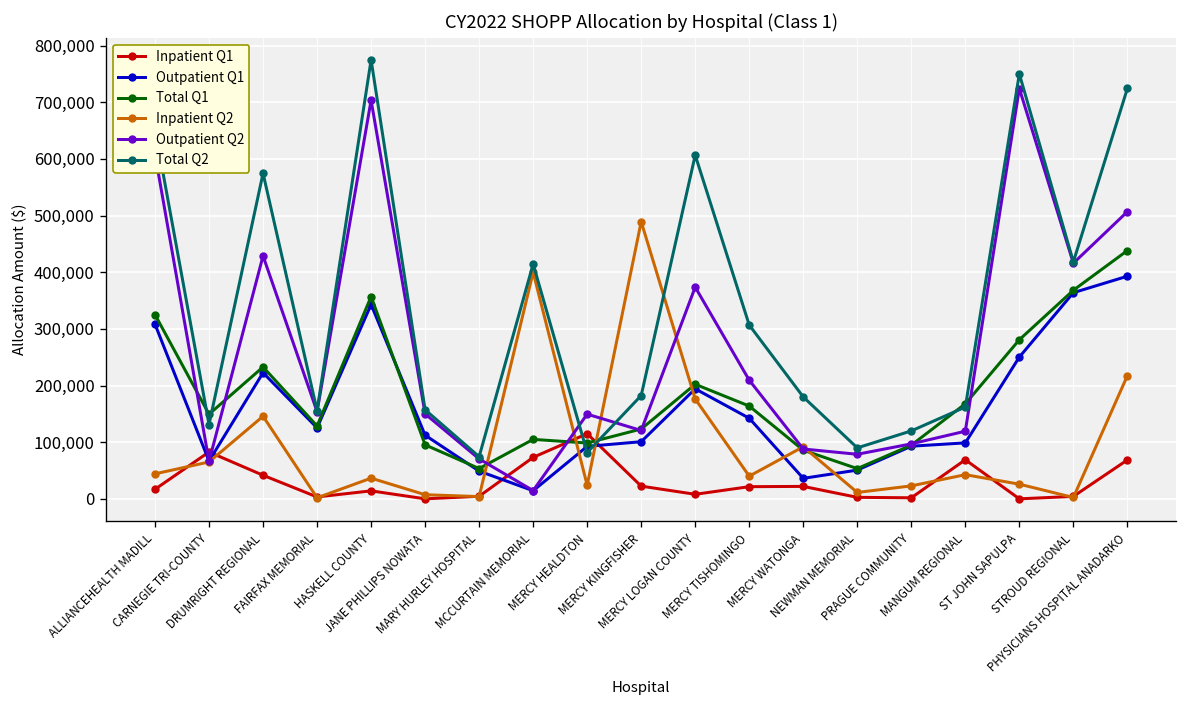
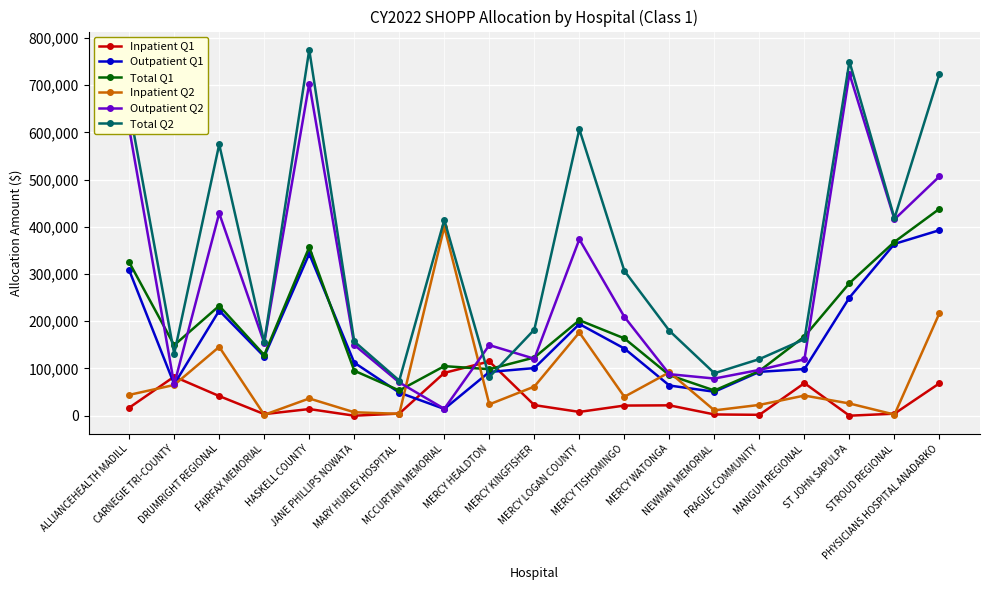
  {
    "Inpatient Q1": {
      "ALLIANCEHEALTH MADILL": "20,000",
      "CARNEGIE TRI-COUNTY": "80,000",
      "DRUMRIGHT REGIONAL": "40,000",
      "HASKELL COUNTY": "10,000",
      "JANE PHILLIPS NOWATA": "0",
-     "MCCURTAIN MEMORIAL": "70,000",
+     "MCCURTAIN MEMORIAL": "90,000",
      "MERCY HEALDTON": "110,000",
      "MERCY KINGFISHER": "20,000",
      "MERCY LOGAN COUNTY": "10,000",
      "MERCY TISHOMINGO": "20,000",
      "MERCY WATONGA": "20,000",
      "NEWMAN MEMORIAL": "0",
      "PRAGUE COMMUNITY": "0",
      "MANGUM REGIONAL": "70,000",
      "ST JOHN SAPULPA": "0",
      "PHYSICIANS HOSPITAL ANADARKO": "70,000"
    },
    "Outpatient Q1": {
      "ALLIANCEHEALTH MADILL": "310,000",
      "DRUMRIGHT REGIONAL": "220,000",
      "HASKELL COUNTY": "340,000",
      "JANE PHILLIPS NOWATA": "110,000",
      "MERCY HEALDTON": "90,000",
      "MERCY KINGFISHER": "100,000",
      "MERCY LOGAN COUNTY": "190,000",
      "MERCY TISHOMINGO": "140,000",
-     "MERCY WATONGA": "40,000",
+     "MERCY WATONGA": "60,000",
      "MANGUM REGIONAL": "100,000",
      "ST JOHN SAPULPA": "250,000",
      "PHYSICIANS HOSPITAL ANADARKO": "390,000"
    },
    "Total Q1": {
      "ALLIANCEHEALTH MADILL": "330,000",
      "CARNEGIE TRI-COUNTY": "150,000",
      "DRUMRIGHT REGIONAL": "230,000",
      "HASKELL COUNTY": "360,000",
      "JANE PHILLIPS NOWATA": "100,000",
      "MCCURTAIN MEMORIAL": "100,000",
      "MERCY HEALDTON": "100,000",
      "MERCY LOGAN COUNTY": "200,000",
      "MERCY TISHOMINGO": "160,000",
      "MANGUM REGIONAL": "170,000",
      "ST JOHN SAPULPA": "280,000",
      "PHYSICIANS HOSPITAL ANADARKO": "440,000"
    },
    "Inpatient Q2": {
      "ALLIANCEHEALTH MADILL": "40,000",
      "DRUMRIGHT REGIONAL": "150,000",
      "HASKELL COUNTY": "40,000",
      "JANE PHILLIPS NOWATA": "10,000",
      "MCCURTAIN MEMORIAL": "400,000",
      "MERCY HEALDTON": "20,000",
-     "MERCY KINGFISHER": "490,000",
+     "MERCY KINGFISHER": "60,000",
      "MERCY LOGAN COUNTY": "180,000",
      "MERCY TISHOMINGO": "40,000",
      "NEWMAN MEMORIAL": "10,000",
      "PRAGUE COMMUNITY": "20,000",
      "MANGUM REGIONAL": "40,000",
      "ST JOHN SAPULPA": "30,000",
      "PHYSICIANS HOSPITAL ANADARKO": "220,000"
    },
    "Outpatient Q2": {
      "DRUMRIGHT REGIONAL": "430,000",
      "HASKELL COUNTY": "700,000",
      "JANE PHILLIPS NOWATA": "150,000",
      "MERCY HEALDTON": "150,000",
      "MERCY LOGAN COUNTY": "370,000",
      "MERCY TISHOMINGO": "210,000",
      "NEWMAN MEMORIAL": "80,000",
      "MANGUM REGIONAL": "120,000",
      "ST JOHN SAPULPA": "720,000",
      "PHYSICIANS HOSPITAL ANADARKO": "510,000"
    },
    "Total Q2": {
      "CARNEGIE TRI-COUNTY": "130,000",
      "DRUMRIGHT REGIONAL": "570,000",
      "HASKELL COUNTY": "770,000",
      "JANE PHILLIPS NOWATA": "160,000",
      "MCCURTAIN MEMORIAL": "410,000",
      "MERCY HEALDTON": "80,000",
      "MERCY KINGFISHER": "180,000",
      "MERCY LOGAN COUNTY": "610,000",
      "MERCY TISHOMINGO": "310,000",
      "MERCY WATONGA": "180,000",
      "NEWMAN MEMORIAL": "90,000",
      "PRAGUE COMMUNITY": "120,000",
      "MANGUM REGIONAL": "160,000",
      "ST JOHN SAPULPA": "750,000",
      "PHYSICIANS HOSPITAL ANADARKO": "720,000"
    }
  }
